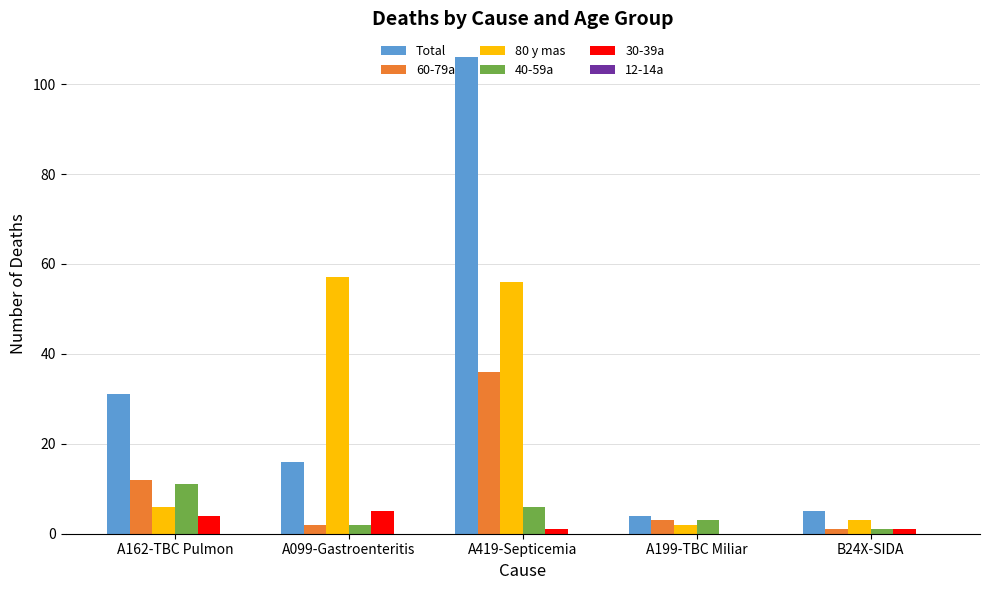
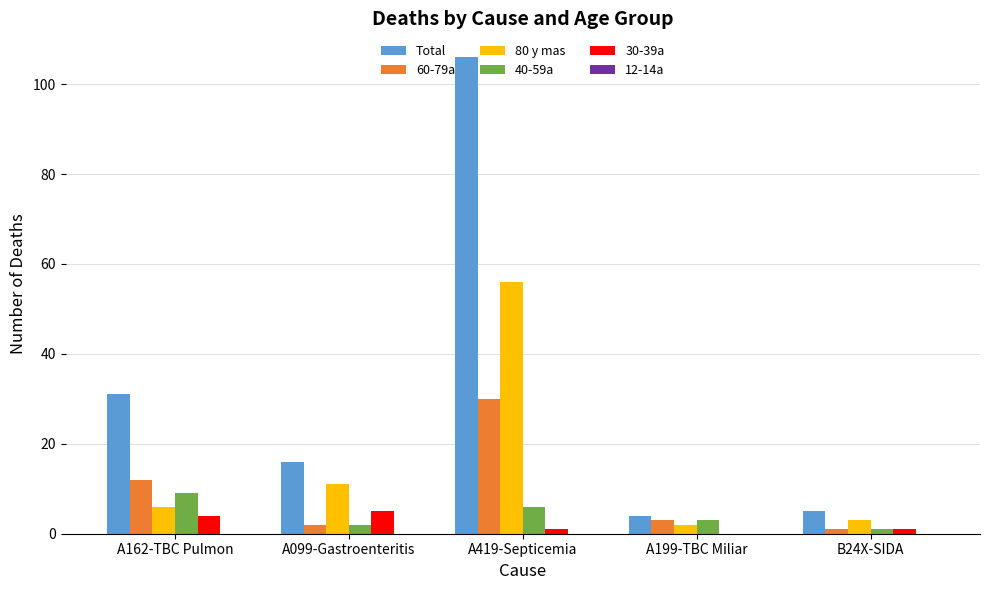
  {
    "Total": {
      "A162-TBC Pulmon": 31,
      "A099-Gastroenteritis": 16,
      "A419-Septicemia": 106,
      "A199-TBC Miliar": 4,
      "B24X-SIDA": 5
    },
    "60-79a": {
      "A162-TBC Pulmon": 12,
      "A099-Gastroenteritis": 2,
-     "A419-Septicemia": 36,
+     "A419-Septicemia": 30,
      "A199-TBC Miliar": 3,
      "B24X-SIDA": 1
    },
    "80 y mas": {
      "A162-TBC Pulmon": 6,
-     "A099-Gastroenteritis": 57,
+     "A099-Gastroenteritis": 11,
      "A419-Septicemia": 56,
      "A199-TBC Miliar": 2,
      "B24X-SIDA": 3
    },
    "40-59a": {
-     "A162-TBC Pulmon": 11,
+     "A162-TBC Pulmon": 9,
      "A099-Gastroenteritis": 2,
      "A419-Septicemia": 6,
      "A199-TBC Miliar": 3,
      "B24X-SIDA": 1
    },
    "30-39a": {
      "A162-TBC Pulmon": 4,
      "A099-Gastroenteritis": 5,
      "A419-Septicemia": 1,
      "A199-TBC Miliar": 0,
      "B24X-SIDA": 1
    },
    "12-14a": {
      "A162-TBC Pulmon": 0,
      "A099-Gastroenteritis": 0,
      "A419-Septicemia": 0,
      "A199-TBC Miliar": 0,
      "B24X-SIDA": 0
    }
  }
